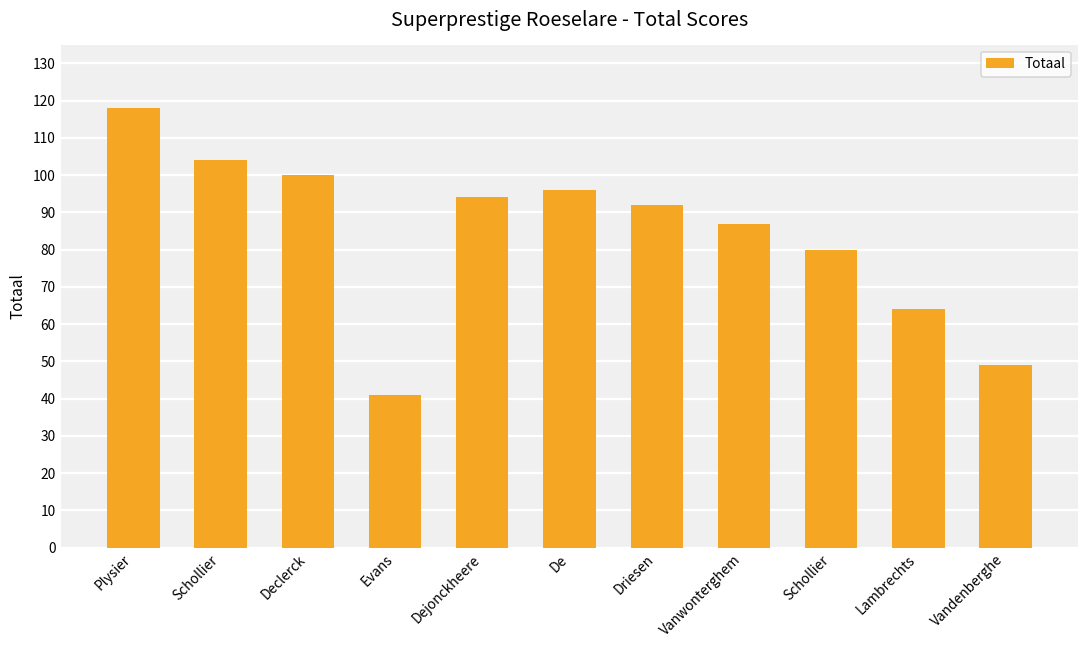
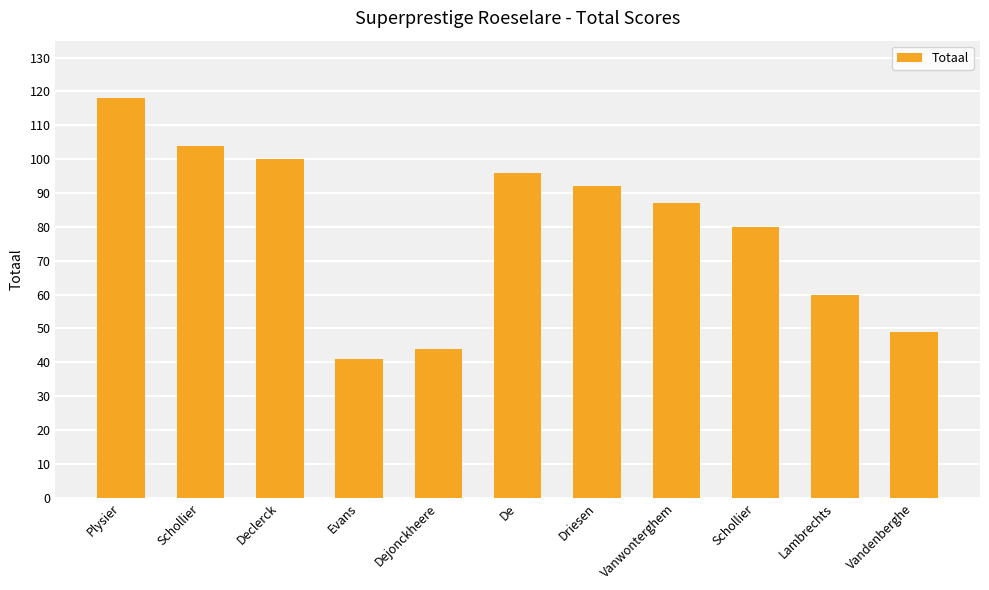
  {
    "Plysier": 118,
    "Declerck": 100,
    "Evans": 41,
-   "Dejonckheere": 94,
+   "Dejonckheere": 44,
    "De": 96,
    "Driesen": 92,
    "Vanwonterghem": 87,
-   "Lambrechts": 64,
+   "Lambrechts": 60,
    "Vandenberghe": 49
  }
